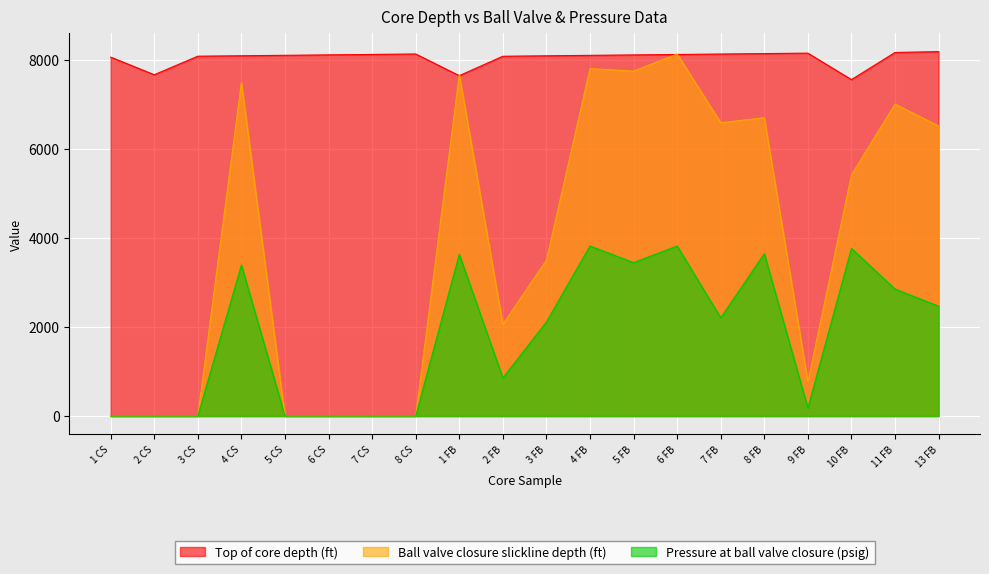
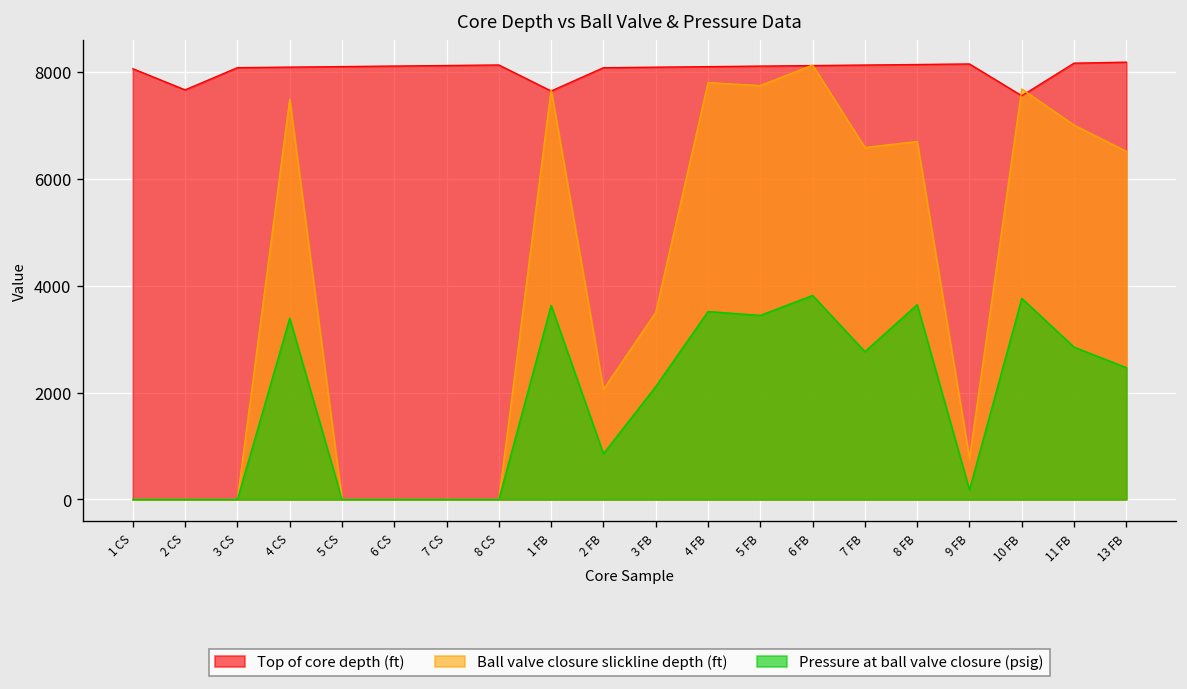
  {
    "Top of core depth (ft)": {
      "1 CS": 8100,
      "2 CS": 7700,
      "3 CS": 8100,
      "4 CS": 8100,
      "5 CS": 8100,
      "6 CS": 8100,
      "7 CS": 8100,
      "8 CS": 8100,
      "2 FB": 8100,
      "3 FB": 8100,
      "4 FB": 8100,
      "5 FB": 8100,
      "7 FB": 8100,
      "8 FB": 8100,
      "9 FB": 8200,
      "10 FB": 7600,
      "11 FB": 8200,
      "13 FB": 8200
    },
    "Ball valve closure slickline depth (ft)": {
      "4 CS": 7500,
      "2 FB": 2100,
      "3 FB": 3500,
      "4 FB": 7800,
      "5 FB": 7700,
      "7 FB": 6600,
      "8 FB": 6700,
      "9 FB": 800,
-     "10 FB": 5400,
+     "10 FB": 7700,
      "11 FB": 7000,
      "13 FB": 6500
    },
    "Pressure at ball valve closure (psig)": {
      "4 CS": 3400,
      "1 FB": 3600,
      "2 FB": 900,
      "3 FB": 2100,
-     "4 FB": 3800,
+     "4 FB": 3500,
      "5 FB": 3400,
      "6 FB": 3800,
-     "7 FB": 2200,
+     "7 FB": 2800,
      "8 FB": 3600,
      "9 FB": 200,
      "10 FB": 3800,
      "11 FB": 2900,
      "13 FB": 2500
    }
  }
